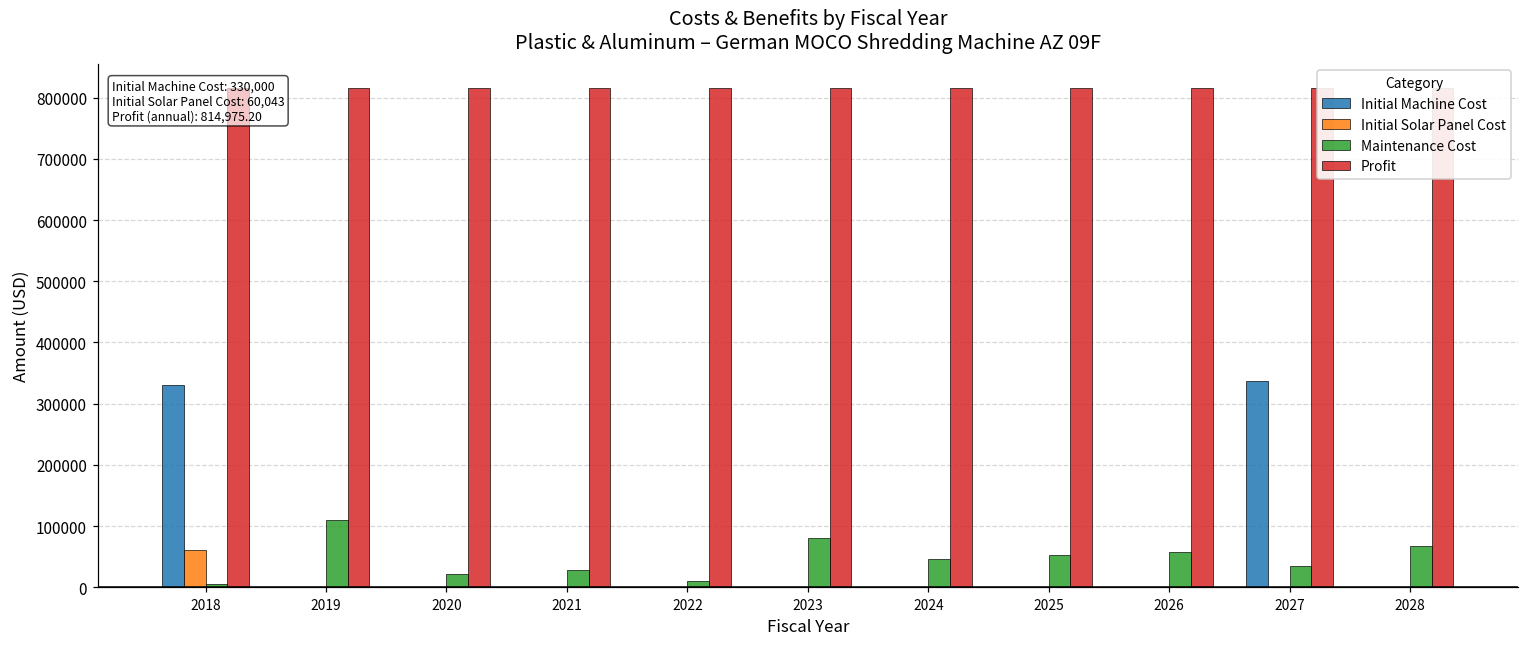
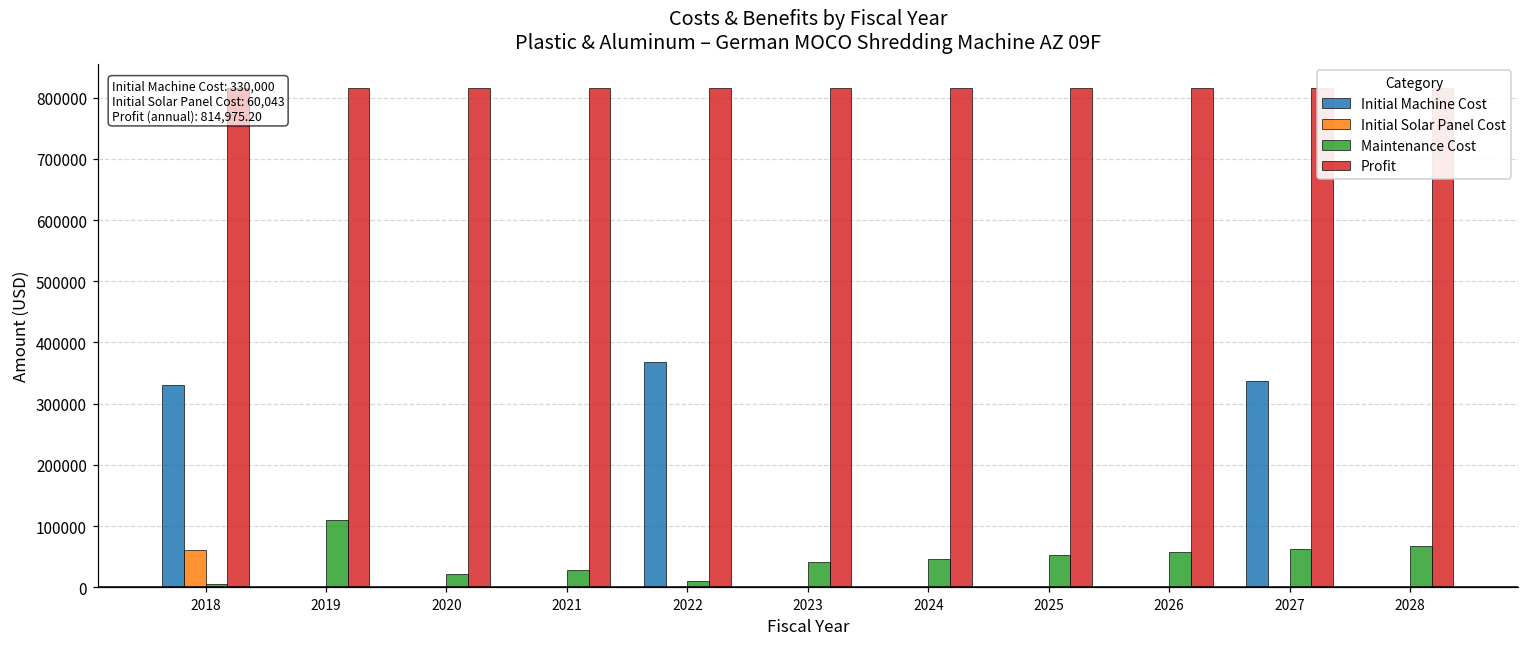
  {
    "Initial Machine Cost": {
      "2018": 330000,
      "2019": 0,
      "2020": 0,
      "2021": 0,
-     "2022": 0,
+     "2022": 370000,
      "2023": 0,
      "2024": 0,
      "2025": 0,
      "2026": 0,
      "2027": 340000,
      "2028": 0
    },
    "Initial Solar Panel Cost": {
      "2018": 60000,
      "2019": 0,
      "2020": 0,
      "2021": 0,
      "2022": 0,
      "2023": 0,
      "2024": 0,
      "2025": 0,
      "2026": 0,
      "2027": 0,
      "2028": 0
    },
    "Maintenance Cost": {
      "2018": 10000,
      "2019": 110000,
      "2020": 20000,
      "2021": 30000,
      "2022": 10000,
-     "2023": 80000,
+     "2023": 40000,
      "2024": 50000,
      "2025": 50000,
      "2026": 60000,
-     "2027": 30000,
+     "2027": 60000,
      "2028": 70000
    },
    "Profit": {
      "2019": 810000,
      "2020": 810000,
      "2021": 810000,
      "2022": 810000,
      "2023": 810000,
      "2024": 810000,
      "2025": 810000,
      "2026": 810000
    }
  }
